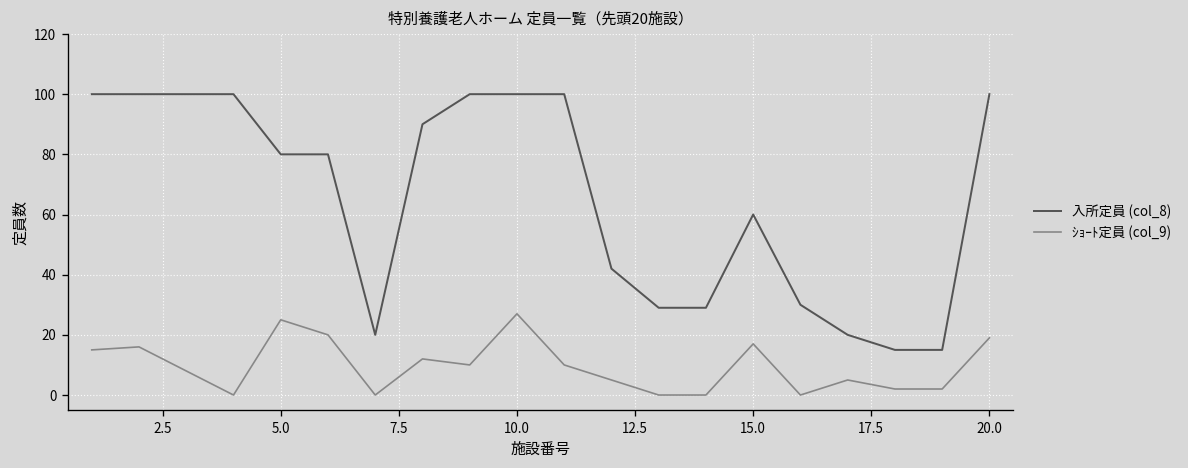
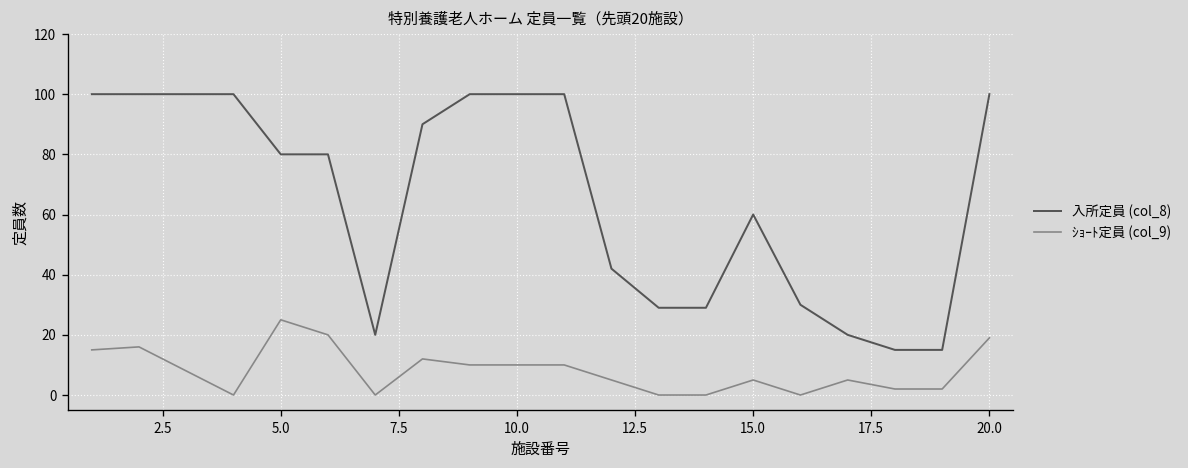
  {
    "入所定員 (col_8)": {
      "5.0": 80,
      "10.0": 100,
      "15.0": 60,
      "20.0": 100
    },
    "ｼｮｰﾄ定員 (col_9)": {
      "5.0": 25,
-     "10.0": 27,
-     "15.0": 17,
+     "10.0": 10,
+     "15.0": 5,
      "20.0": 19
    }
  }
